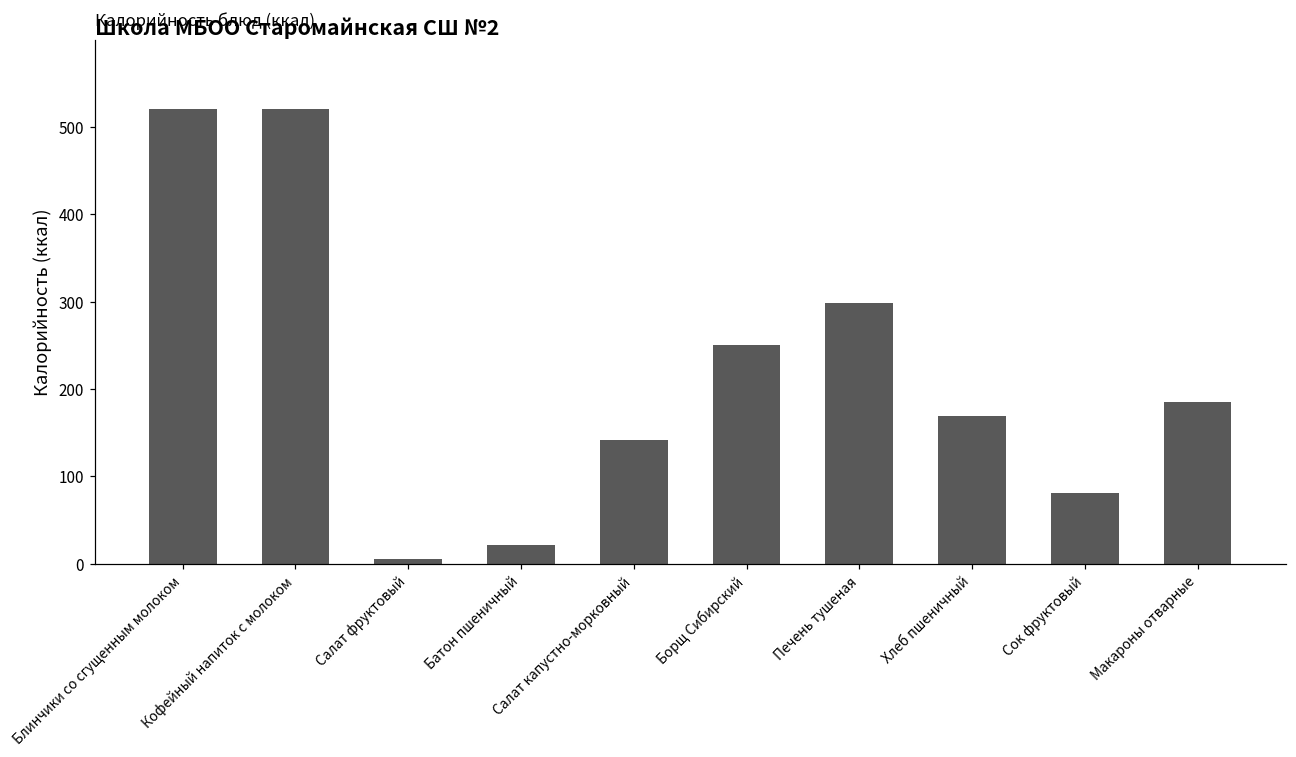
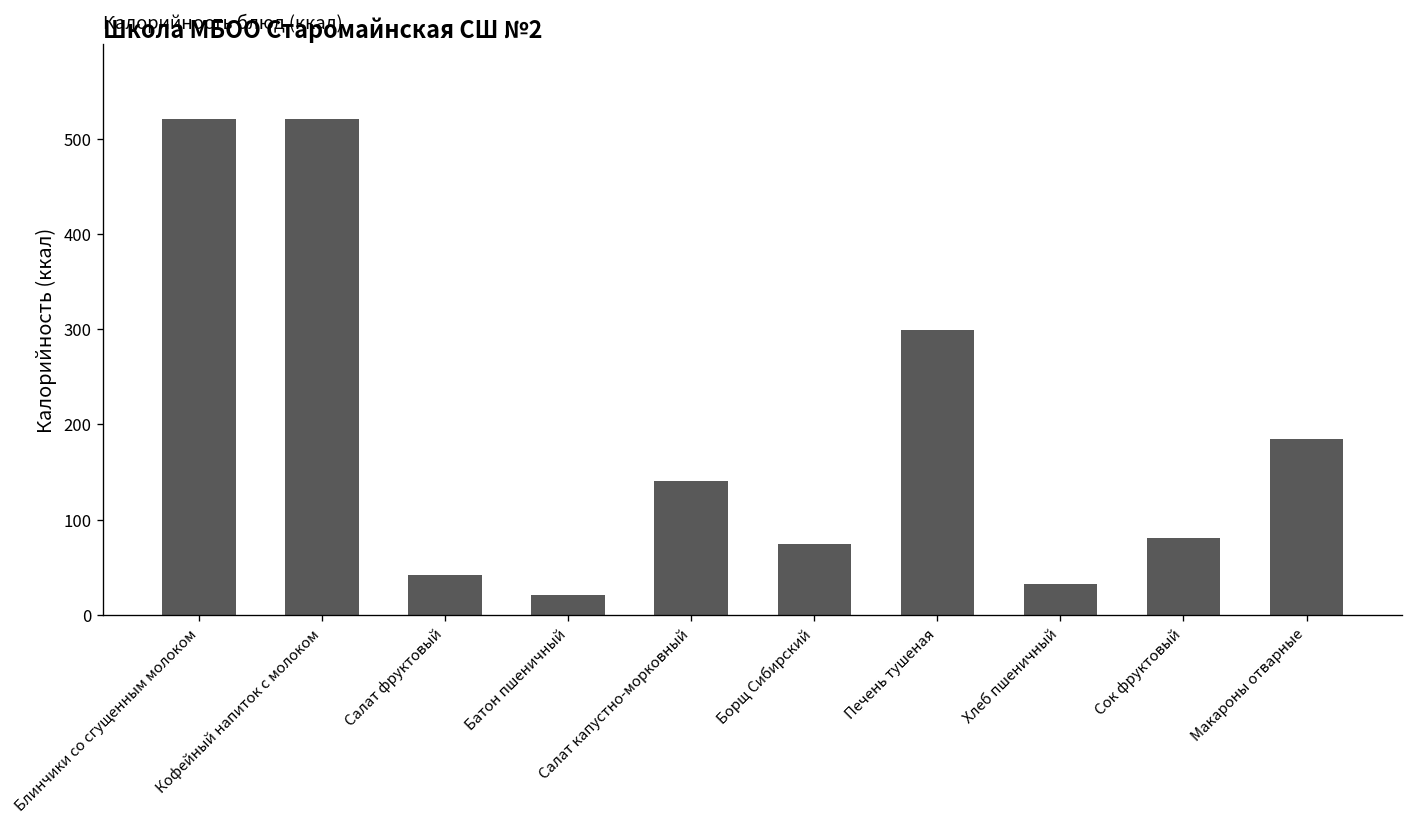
  {
    "Блинчики со сгущенным молоком": 520,
    "Кофейный напиток с молоком": 520,
-   "Салат фруктовый": 10,
+   "Салат фруктовый": 40,
    "Батон пшеничный": 20,
    "Салат капустно-морковный": 140,
-   "Борщ Сибирский": 250,
+   "Борщ Сибирский": 80,
    "Печень тушеная": 300,
-   "Хлеб пшеничный": 170,
+   "Хлеб пшеничный": 30,
    "Сок фруктовый": 80,
    "Макароны отварные": 190
  }
